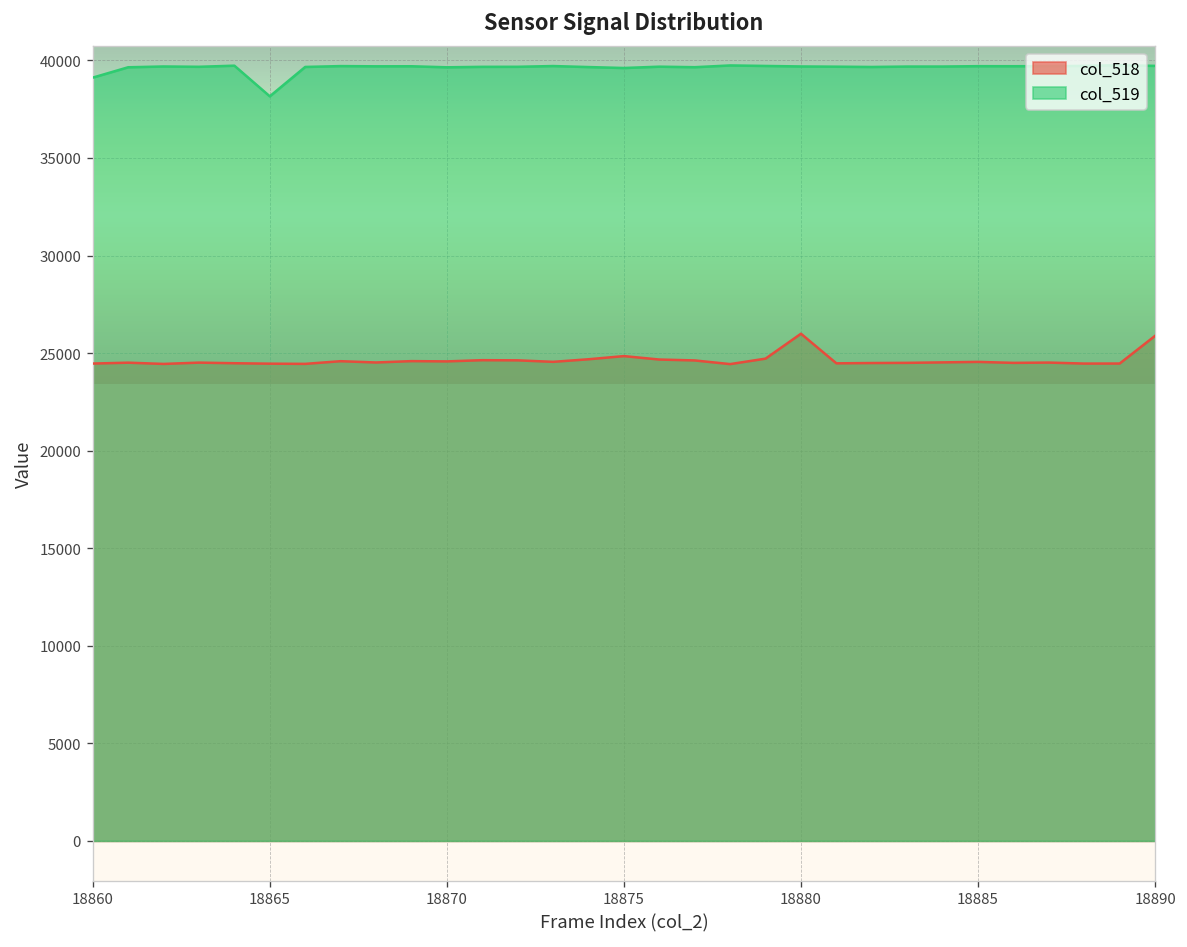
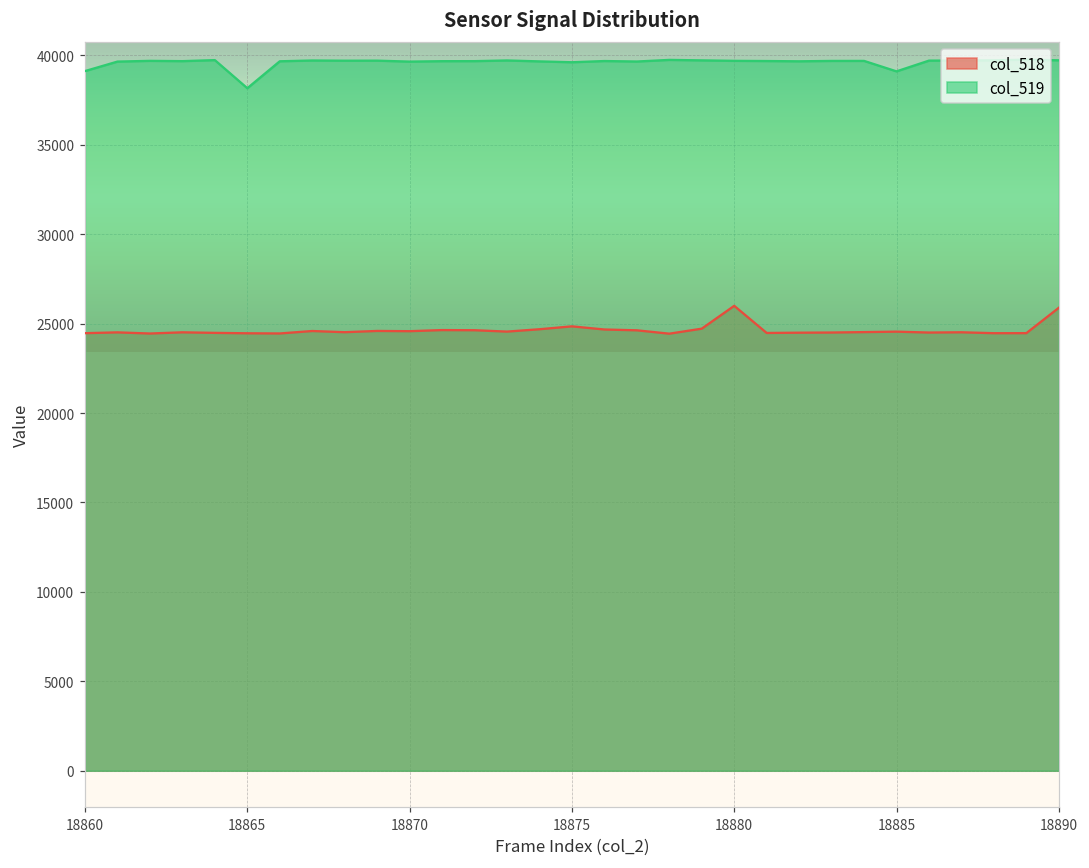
  {
    "col_518": {
      "18860": 24500,
      "18865": 24500,
      "18870": 24600,
      "18875": 24800,
      "18880": 26000,
      "18885": 24500,
      "18890": 25900
    },
    "col_519": {
      "18860": 39100,
      "18865": 38200,
      "18870": 39600,
      "18875": 39600,
      "18880": 39700,
-     "18885": 39700,
+     "18885": 39100,
      "18890": 39700
    }
  }
